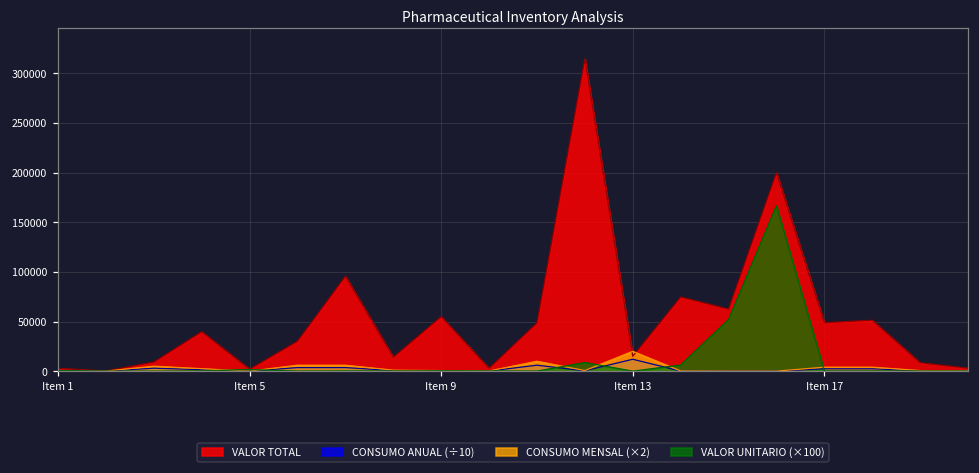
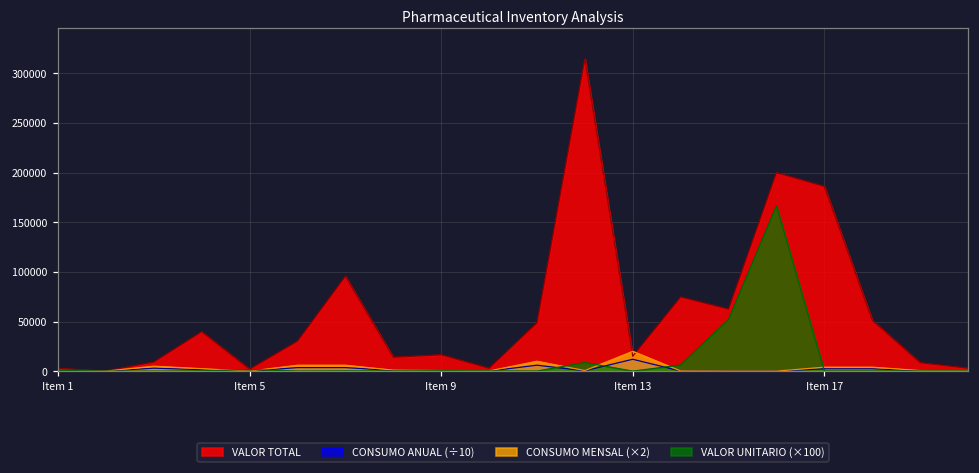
  {
    "VALOR TOTAL": {
-     "Item 9": 50000,
+     "Item 9": 20000,
      "Item 13": 20000,
-     "Item 17": 50000
+     "Item 17": 190000
    },
    "CONSUMO ANUAL (÷10)": {
      "Item 13": 10000
    },
    "CONSUMO MENSAL (×2)": {
      "Item 13": 20000
    },
    "VALOR UNITARIO (×100)": {
      "Item 13": 0
    }
  }
